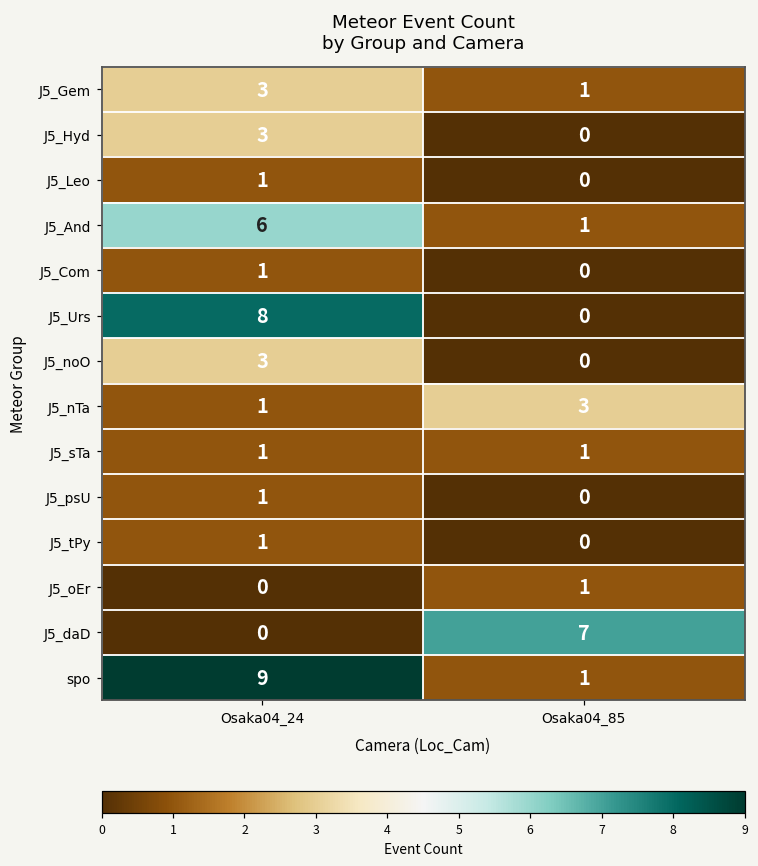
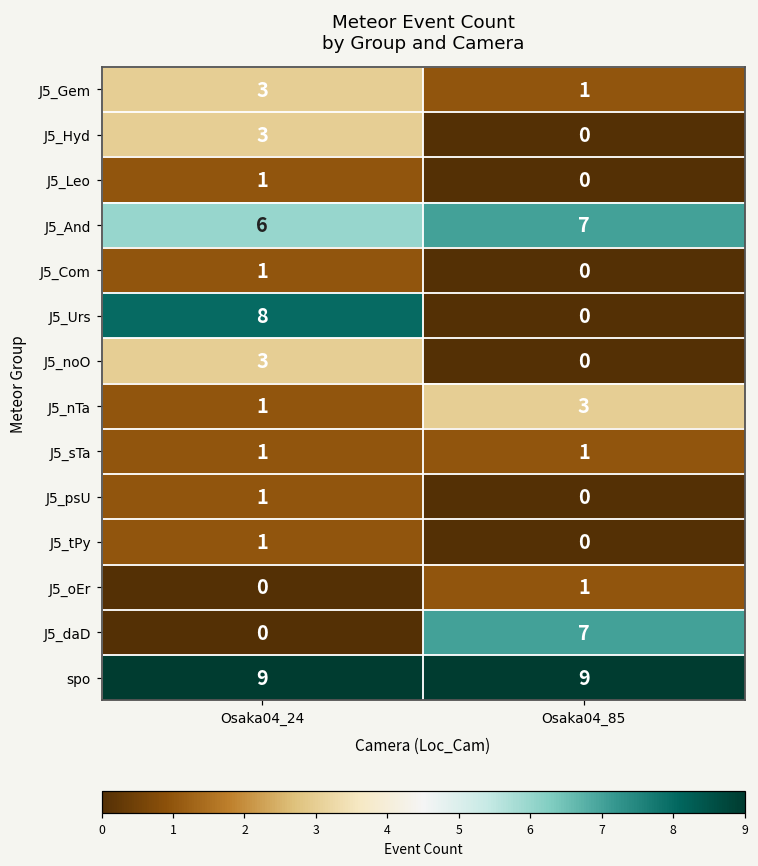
  {
    "J5_Gem": {
      "Osaka04_24": 3,
      "Osaka04_85": 1
    },
    "J5_Hyd": {
      "Osaka04_24": 3,
      "Osaka04_85": 0
    },
    "J5_Leo": {
      "Osaka04_24": 1,
      "Osaka04_85": 0
    },
    "J5_And": {
      "Osaka04_24": 6,
-     "Osaka04_85": 1
+     "Osaka04_85": 7
    },
    "J5_Com": {
      "Osaka04_24": 1,
      "Osaka04_85": 0
    },
    "J5_Urs": {
      "Osaka04_24": 8,
      "Osaka04_85": 0
    },
    "J5_noO": {
      "Osaka04_24": 3,
      "Osaka04_85": 0
    },
    "J5_nTa": {
      "Osaka04_24": 1,
      "Osaka04_85": 3
    },
    "J5_sTa": {
      "Osaka04_24": 1,
      "Osaka04_85": 1
    },
    "J5_psU": {
      "Osaka04_24": 1,
      "Osaka04_85": 0
    },
    "J5_tPy": {
      "Osaka04_24": 1,
      "Osaka04_85": 0
    },
    "J5_oEr": {
      "Osaka04_24": 0,
      "Osaka04_85": 1
    },
    "J5_daD": {
      "Osaka04_24": 0,
      "Osaka04_85": 7
    },
    "spo": {
      "Osaka04_24": 9,
-     "Osaka04_85": 1
+     "Osaka04_85": 9
    }
  }
